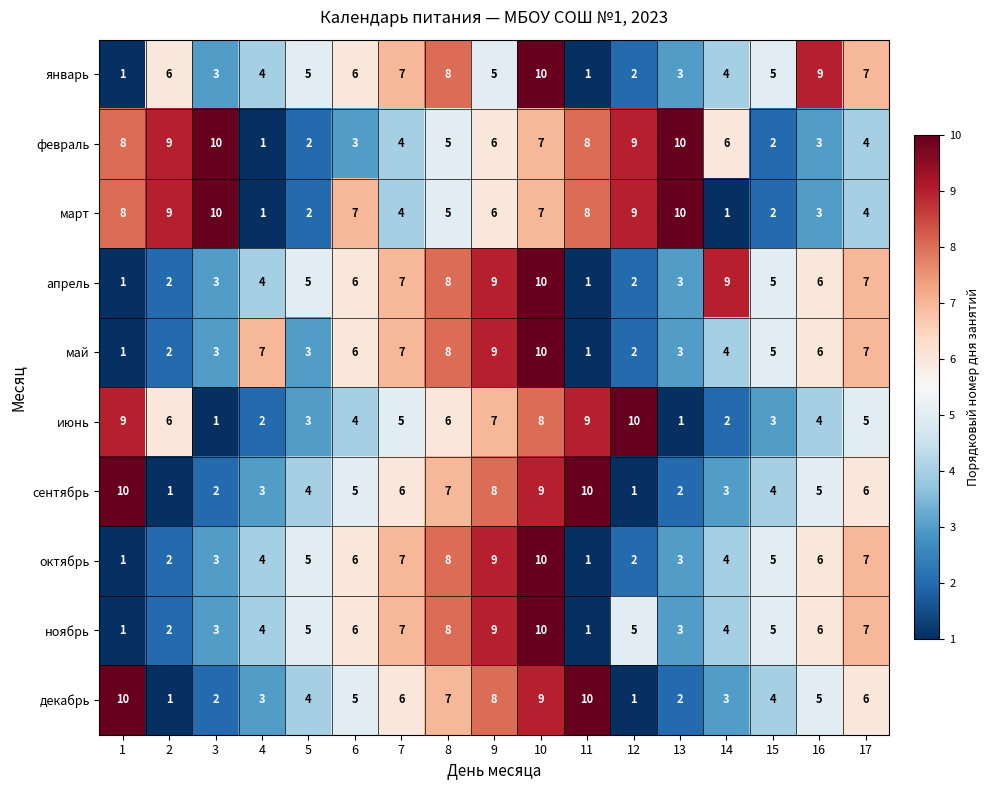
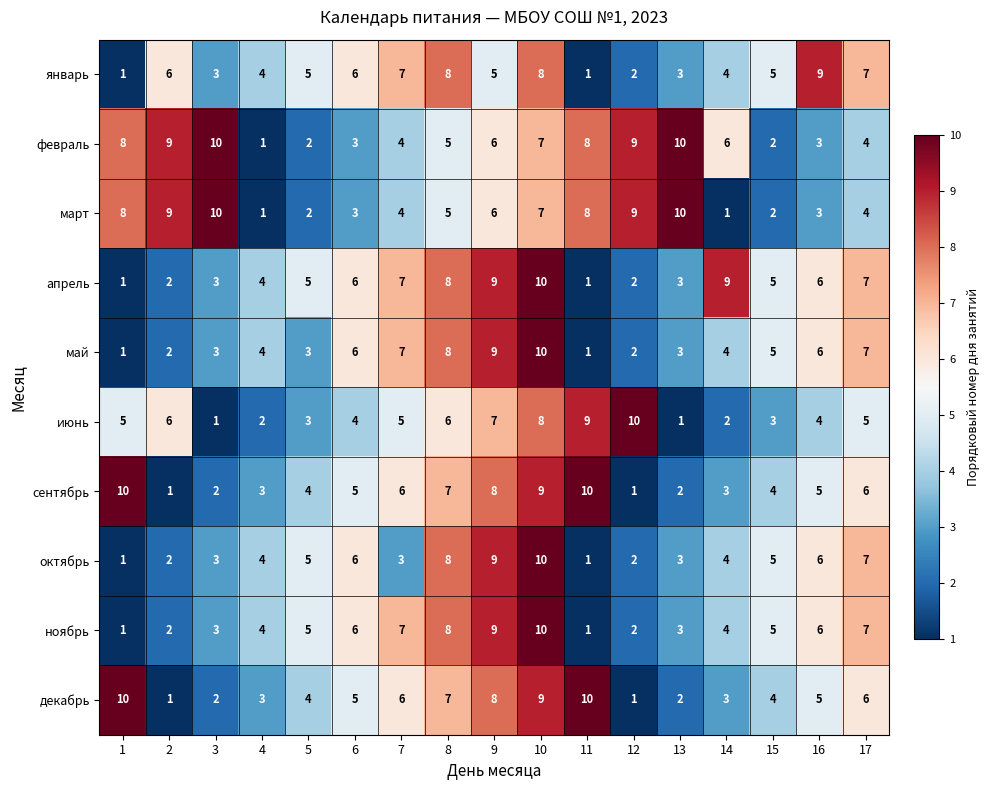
  {
    "январь": {
      "1": 1,
      "2": 6,
      "3": 3,
      "4": 4,
      "5": 5,
      "6": 6,
      "7": 7,
      "8": 8,
      "9": 5,
-     "10": 10,
+     "10": 8,
      "11": 1,
      "12": 2,
      "13": 3,
      "14": 4,
      "15": 5,
      "16": 9,
      "17": 7
    },
    "февраль": {
      "1": 8,
      "2": 9,
      "3": 10,
      "4": 1,
      "5": 2,
      "6": 3,
      "7": 4,
      "8": 5,
      "9": 6,
      "10": 7,
      "11": 8,
      "12": 9,
      "13": 10,
      "14": 6,
      "15": 2,
      "16": 3,
      "17": 4
    },
    "март": {
      "1": 8,
      "2": 9,
      "3": 10,
      "4": 1,
      "5": 2,
-     "6": 7,
+     "6": 3,
      "7": 4,
      "8": 5,
      "9": 6,
      "10": 7,
      "11": 8,
      "12": 9,
      "13": 10,
      "14": 1,
      "15": 2,
      "16": 3,
      "17": 4
    },
    "апрель": {
      "1": 1,
      "2": 2,
      "3": 3,
      "4": 4,
      "5": 5,
      "6": 6,
      "7": 7,
      "8": 8,
      "9": 9,
      "10": 10,
      "11": 1,
      "12": 2,
      "13": 3,
      "14": 9,
      "15": 5,
      "16": 6,
      "17": 7
    },
    "май": {
      "1": 1,
      "2": 2,
      "3": 3,
-     "4": 7,
+     "4": 4,
      "5": 3,
      "6": 6,
      "7": 7,
      "8": 8,
      "9": 9,
      "10": 10,
      "11": 1,
      "12": 2,
      "13": 3,
      "14": 4,
      "15": 5,
      "16": 6,
      "17": 7
    },
    "июнь": {
-     "1": 9,
+     "1": 5,
      "2": 6,
      "3": 1,
      "4": 2,
      "5": 3,
      "6": 4,
      "7": 5,
      "8": 6,
      "9": 7,
      "10": 8,
      "11": 9,
      "12": 10,
      "13": 1,
      "14": 2,
      "15": 3,
      "16": 4,
      "17": 5
    },
    "сентябрь": {
      "1": 10,
      "2": 1,
      "3": 2,
      "4": 3,
      "5": 4,
      "6": 5,
      "7": 6,
      "8": 7,
      "9": 8,
      "10": 9,
      "11": 10,
      "12": 1,
      "13": 2,
      "14": 3,
      "15": 4,
      "16": 5,
      "17": 6
    },
    "октябрь": {
      "1": 1,
      "2": 2,
      "3": 3,
      "4": 4,
      "5": 5,
      "6": 6,
-     "7": 7,
+     "7": 3,
      "8": 8,
      "9": 9,
      "10": 10,
      "11": 1,
      "12": 2,
      "13": 3,
      "14": 4,
      "15": 5,
      "16": 6,
      "17": 7
    },
    "ноябрь": {
      "1": 1,
      "2": 2,
      "3": 3,
      "4": 4,
      "5": 5,
      "6": 6,
      "7": 7,
      "8": 8,
      "9": 9,
      "10": 10,
      "11": 1,
-     "12": 5,
+     "12": 2,
      "13": 3,
      "14": 4,
      "15": 5,
      "16": 6,
      "17": 7
    },
    "декабрь": {
      "1": 10,
      "2": 1,
      "3": 2,
      "4": 3,
      "5": 4,
      "6": 5,
      "7": 6,
      "8": 7,
      "9": 8,
      "10": 9,
      "11": 10,
      "12": 1,
      "13": 2,
      "14": 3,
      "15": 4,
      "16": 5,
      "17": 6
    }
  }
